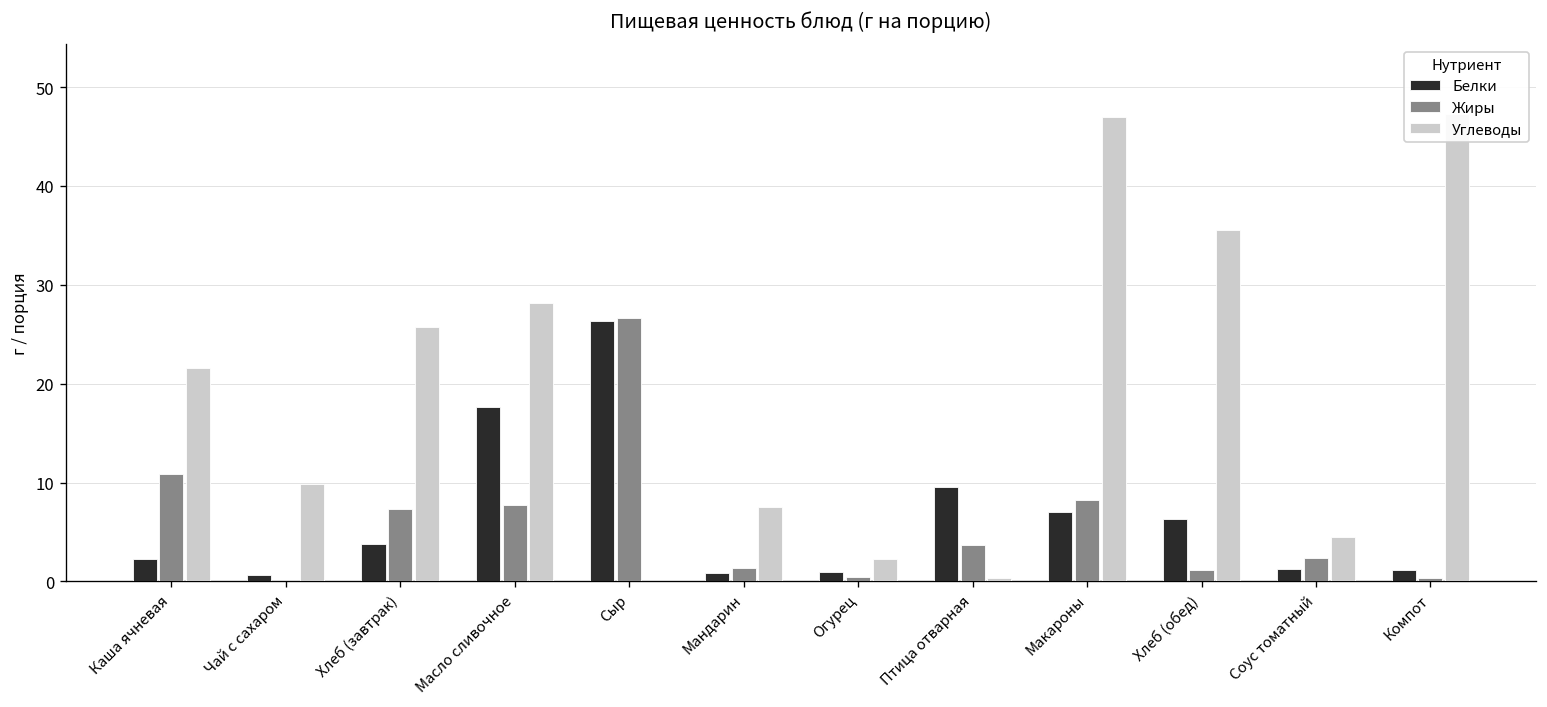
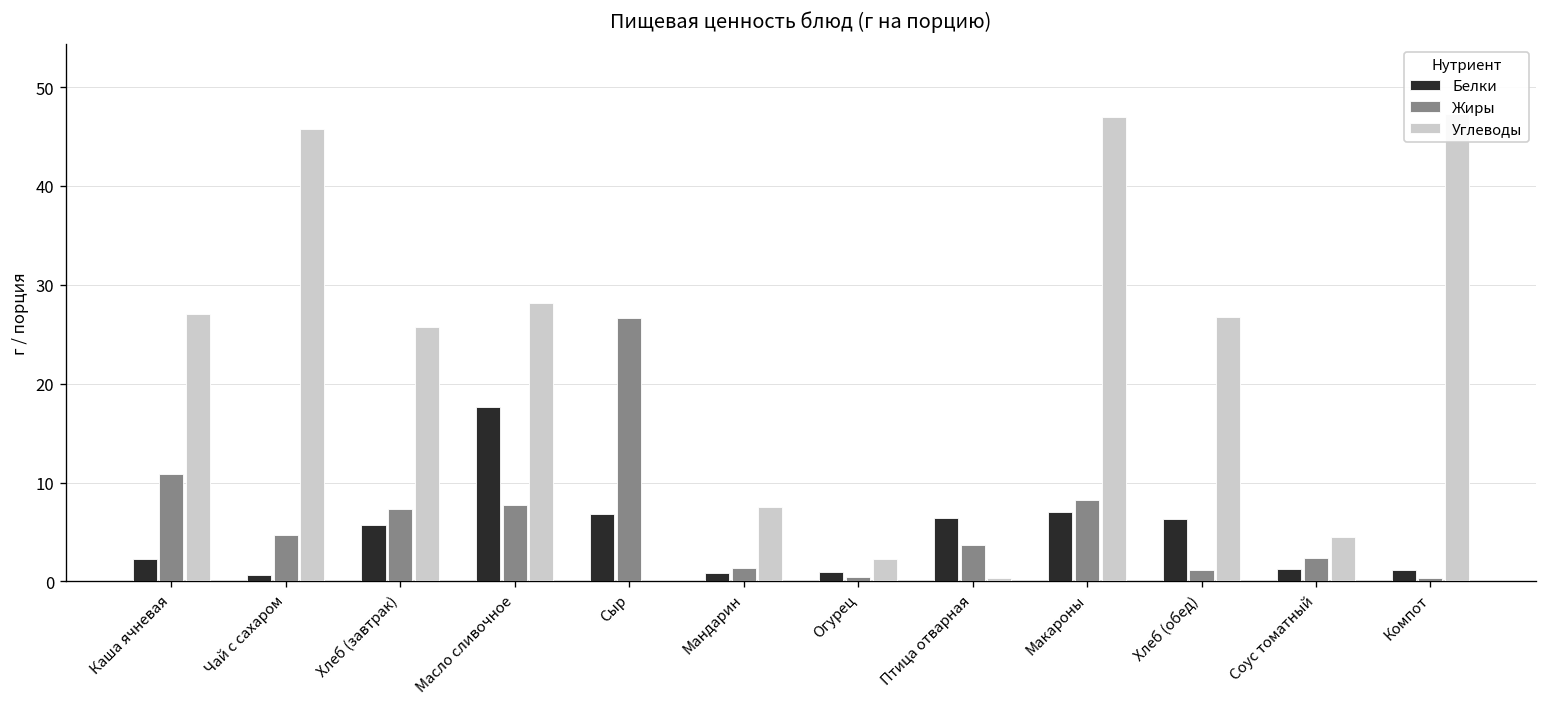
  {
    "Белки": {
      "Каша ячневая": 2,
      "Чай с сахаром": 1,
-     "Хлеб (завтрак)": 4,
+     "Хлеб (завтрак)": 6,
      "Масло сливочное": 18,
-     "Сыр": 26,
+     "Сыр": 7,
      "Мандарин": 1,
      "Огурец": 1,
-     "Птица отварная": 10,
+     "Птица отварная": 6,
      "Макароны": 7,
      "Хлеб (обед)": 6,
      "Соус томатный": 1,
      "Компот": 1
    },
    "Жиры": {
      "Каша ячневая": 11,
-     "Чай с сахаром": 0,
+     "Чай с сахаром": 5,
      "Хлеб (завтрак)": 7,
      "Масло сливочное": 8,
      "Сыр": 27,
      "Мандарин": 1,
      "Огурец": 0,
      "Птица отварная": 4,
      "Макароны": 8,
      "Хлеб (обед)": 1,
      "Соус томатный": 2
    },
    "Углеводы": {
-     "Каша ячневая": 22,
-     "Чай с сахаром": 10,
+     "Каша ячневая": 27,
+     "Чай с сахаром": 46,
      "Хлеб (завтрак)": 26,
      "Масло сливочное": 28,
      "Сыр": 0,
      "Мандарин": 8,
      "Огурец": 2,
      "Макароны": 47,
-     "Хлеб (обед)": 36,
+     "Хлеб (обед)": 27,
      "Соус томатный": 5
    }
  }
